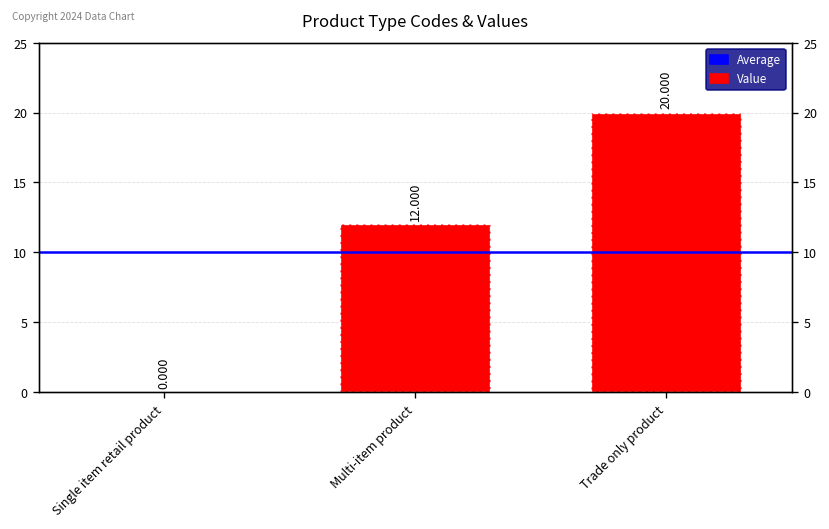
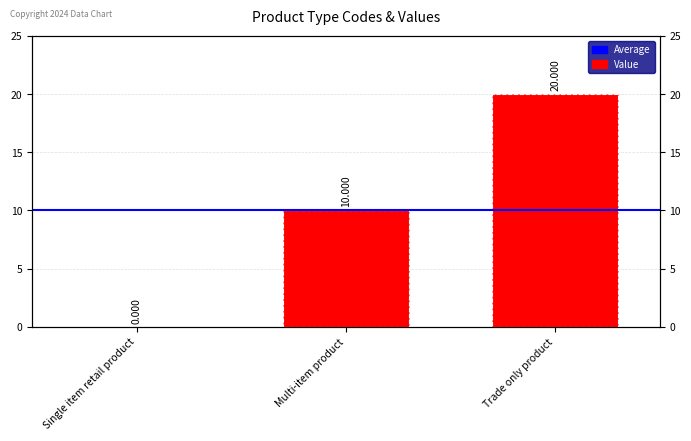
  {
    "Single item retail product": 0.000,
-   "Multi-item product": 12.000,
+   "Multi-item product": 10.000,
    "Trade only product": 20.000
  }
